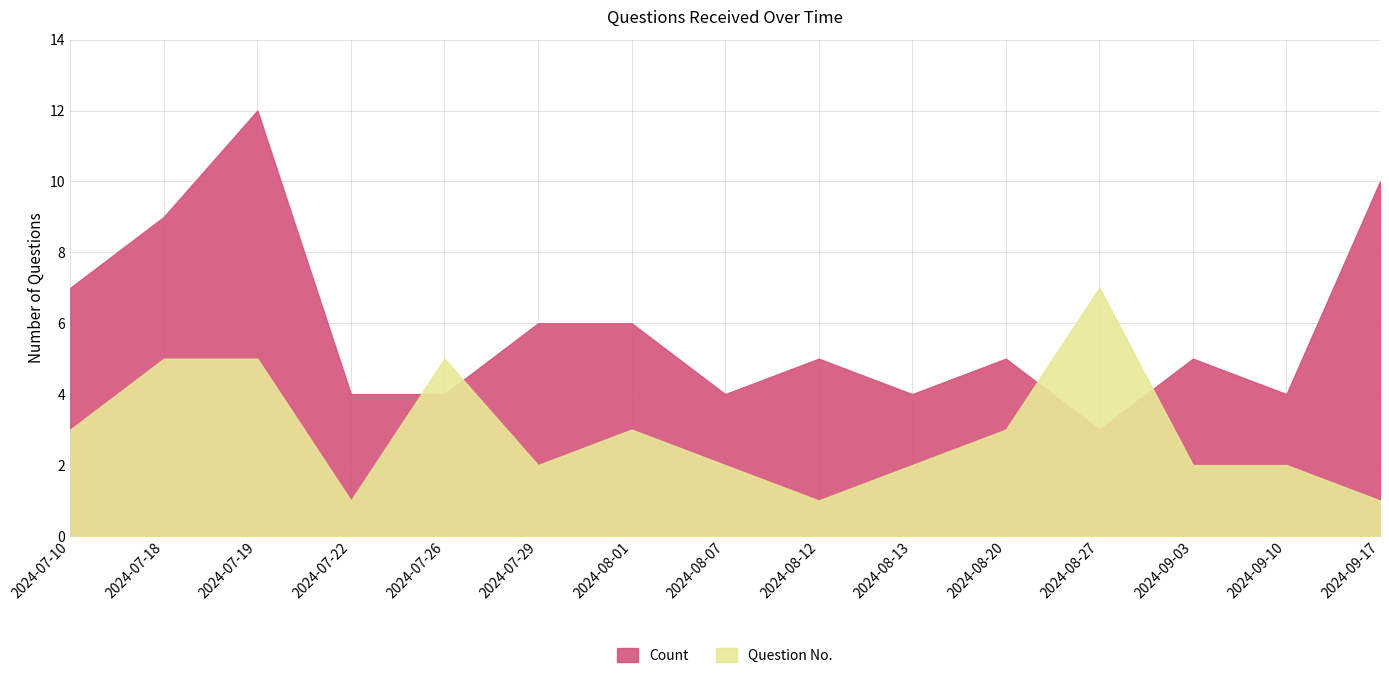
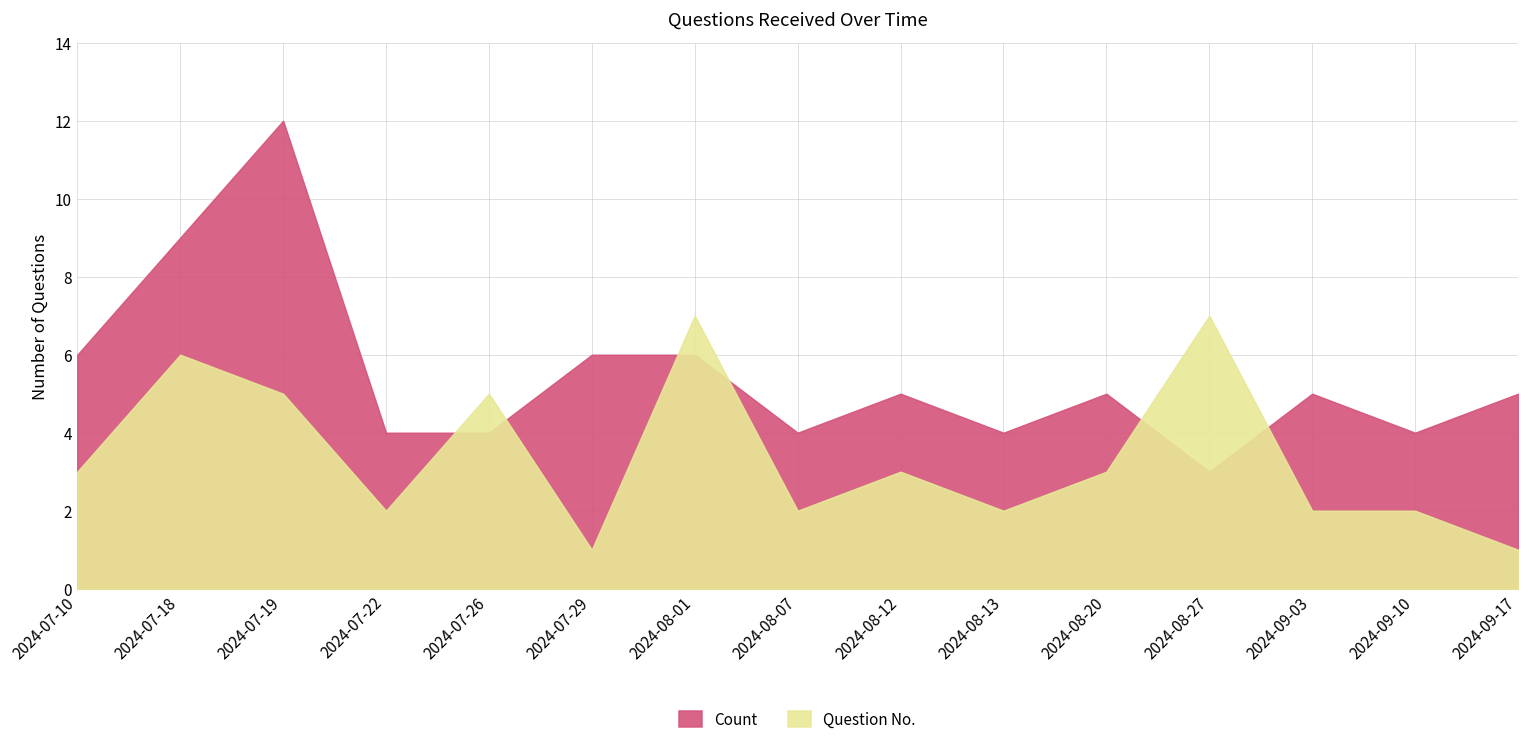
  {
    "Count": {
-     "2024-07-10": 7,
+     "2024-07-10": 6,
      "2024-07-18": 9,
      "2024-07-19": 12,
      "2024-07-22": 4,
      "2024-07-26": 4,
      "2024-07-29": 6,
      "2024-08-01": 6,
      "2024-08-07": 4,
      "2024-08-12": 5,
      "2024-08-13": 4,
      "2024-08-20": 5,
      "2024-08-27": 3,
      "2024-09-03": 5,
      "2024-09-10": 4,
-     "2024-09-17": 10
+     "2024-09-17": 5
    },
    "Question No.": {
      "2024-07-10": 3,
-     "2024-07-18": 5,
+     "2024-07-18": 6,
      "2024-07-19": 5,
-     "2024-07-22": 1,
+     "2024-07-22": 2,
      "2024-07-26": 5,
-     "2024-07-29": 2,
-     "2024-08-01": 3,
+     "2024-07-29": 1,
+     "2024-08-01": 7,
      "2024-08-07": 2,
-     "2024-08-12": 1,
+     "2024-08-12": 3,
      "2024-08-13": 2,
      "2024-08-20": 3,
      "2024-08-27": 7,
      "2024-09-03": 2,
      "2024-09-10": 2,
      "2024-09-17": 1
    }
  }
